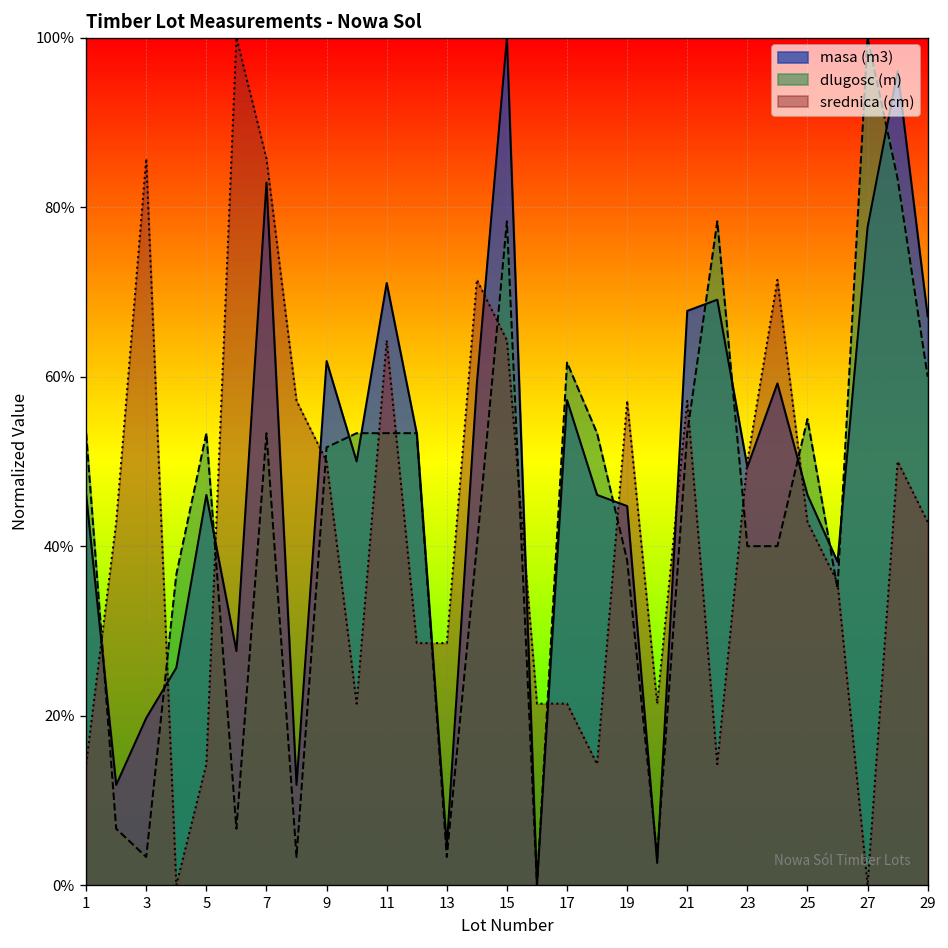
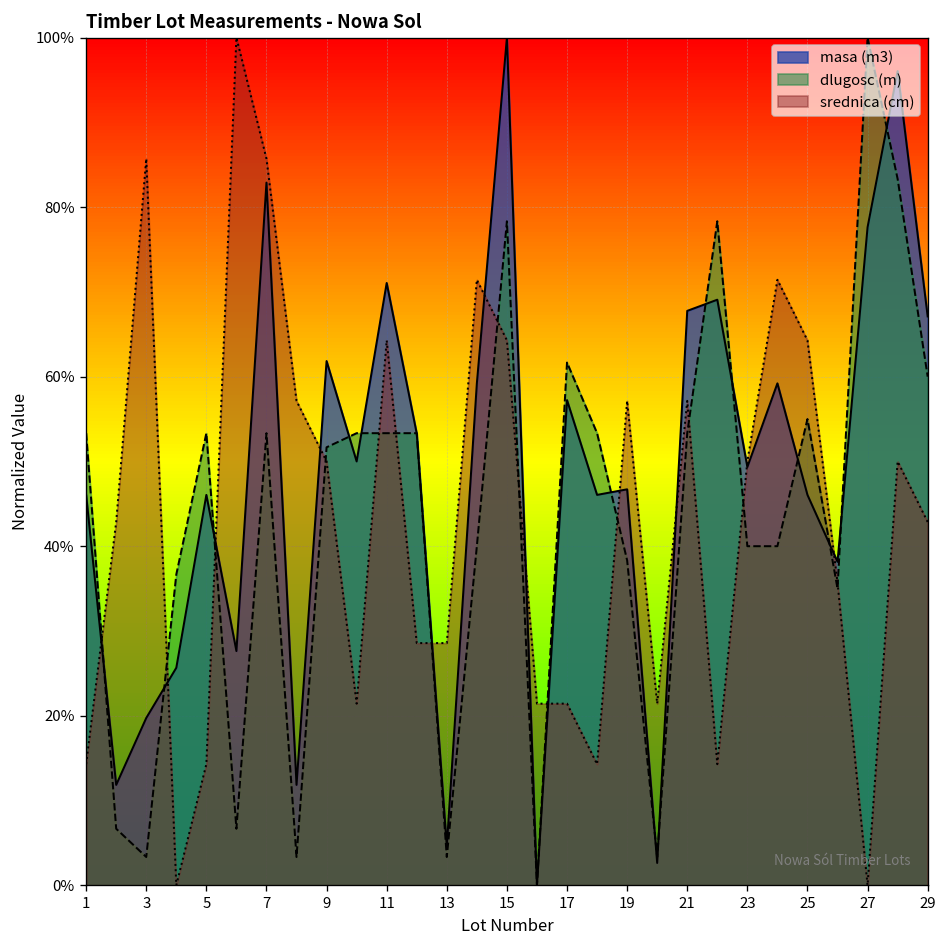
  {
    "masa (m3)": {
      "1": "46%",
      "3": "20%",
      "5": "46%",
      "7": "83%",
      "9": "62%",
      "11": "71%",
      "13": "5%",
      "15": "100%",
      "17": "57%",
-     "19": "45%",
+     "19": "47%",
      "21": "68%",
      "23": "49%",
      "25": "46%",
      "27": "78%",
      "29": "67%"
    },
    "dlugosc (m)": {
      "1": "53%",
      "3": "3%",
      "5": "53%",
      "7": "53%",
      "9": "52%",
      "11": "53%",
      "13": "3%",
      "15": "78%",
      "17": "62%",
      "19": "38%",
      "21": "53%",
      "23": "40%",
      "25": "55%",
      "27": "100%",
      "29": "60%"
    },
    "srednica (cm)": {
      "1": "14%",
      "3": "86%",
      "5": "14%",
      "7": "86%",
      "9": "50%",
      "11": "64%",
      "13": "29%",
      "15": "64%",
      "17": "21%",
      "19": "57%",
      "21": "57%",
      "23": "50%",
-     "25": "43%",
+     "25": "64%",
      "27": "0%",
      "29": "43%"
    }
  }
